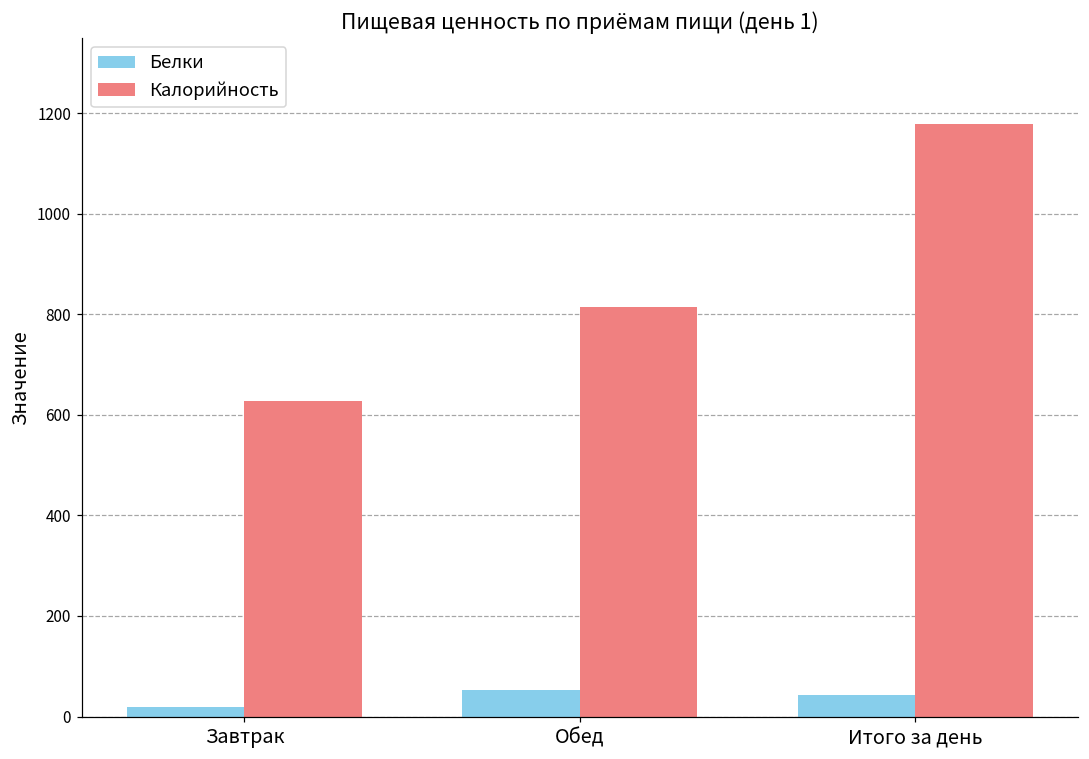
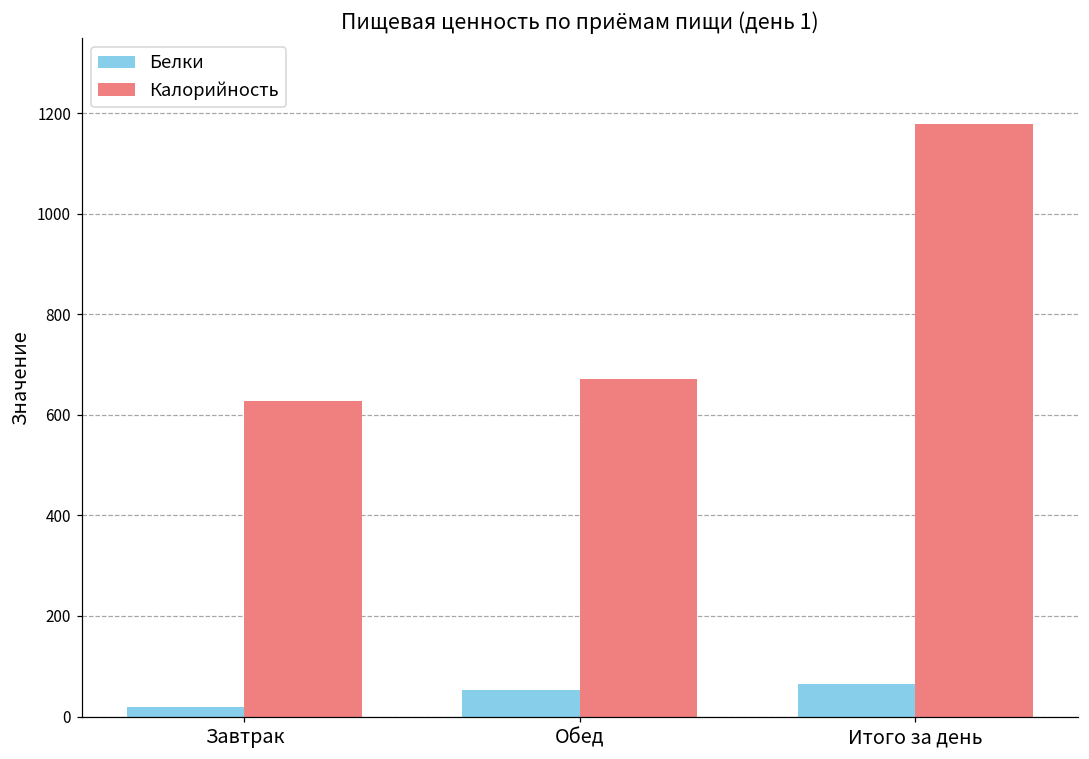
  {
    "Белки": {
      "Завтрак": 20,
      "Обед": 50,
-     "Итого за день": 40
+     "Итого за день": 60
    },
    "Калорийность": {
      "Завтрак": 630,
-     "Обед": 820,
+     "Обед": 670,
      "Итого за день": 1180
    }
  }
